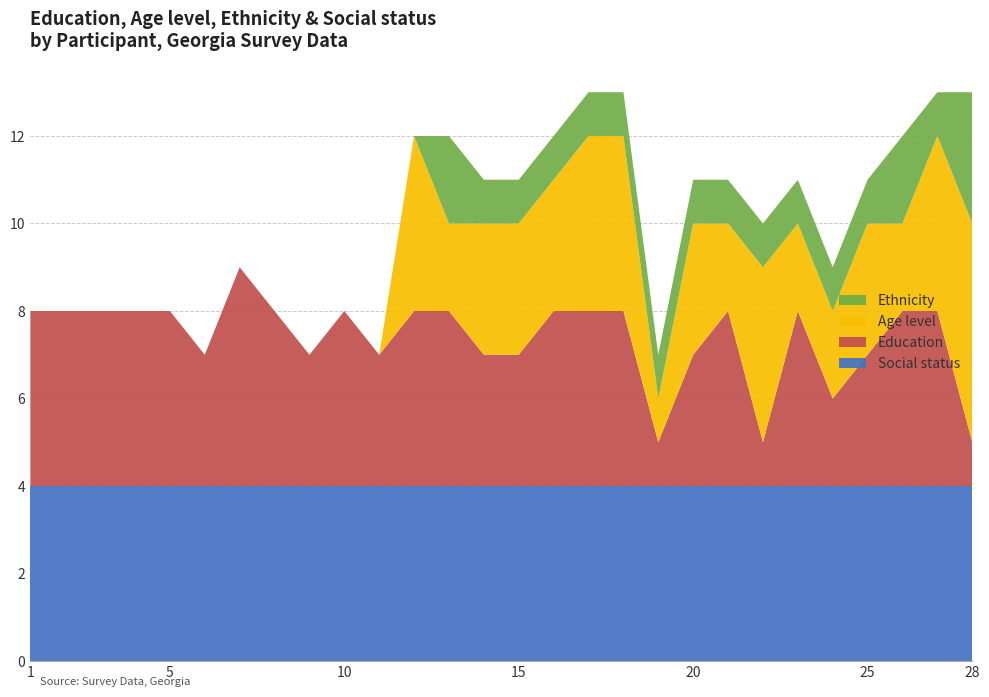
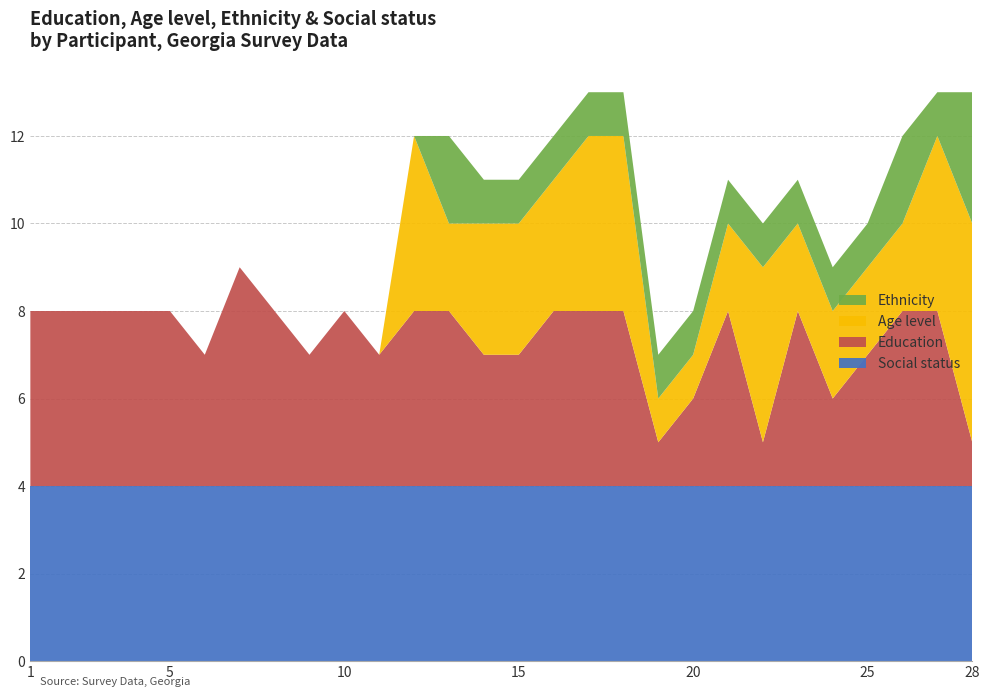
  {
    "Social status": {
      "1": 4,
      "5": 4,
      "10": 4,
      "15": 4,
      "20": 4,
      "25": 4,
      "28": 4
    },
    "Education": {
-     "20": 3
+     "20": 2
    },
    "Age level": {
-     "20": 3,
-     "25": 3
+     "20": 1,
+     "25": 2
    }
  }
